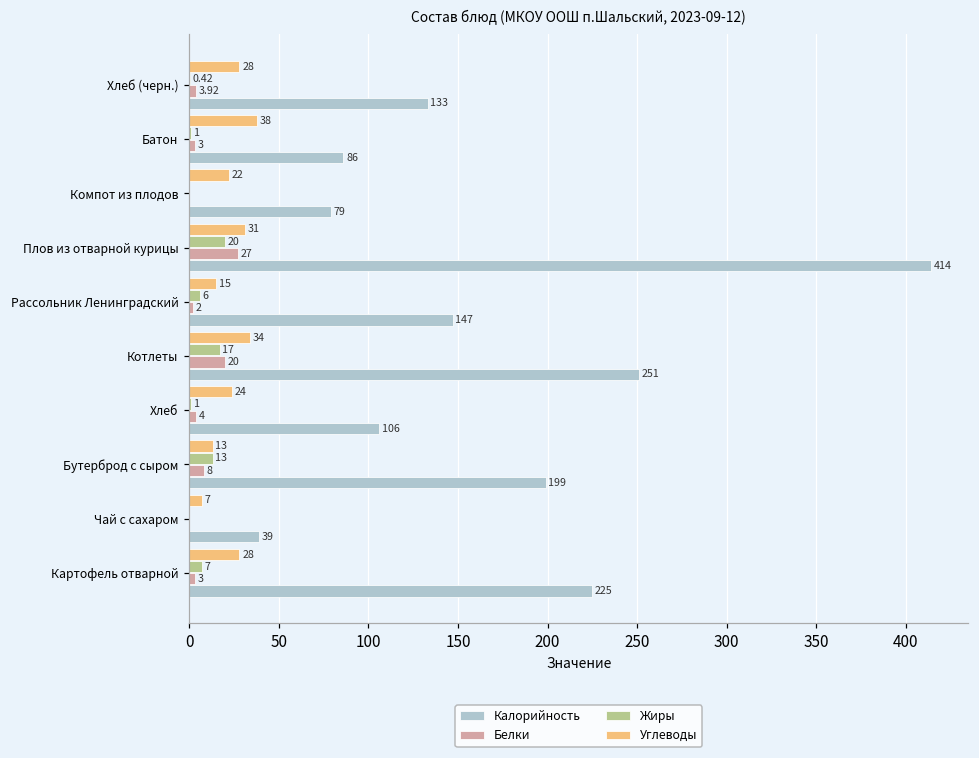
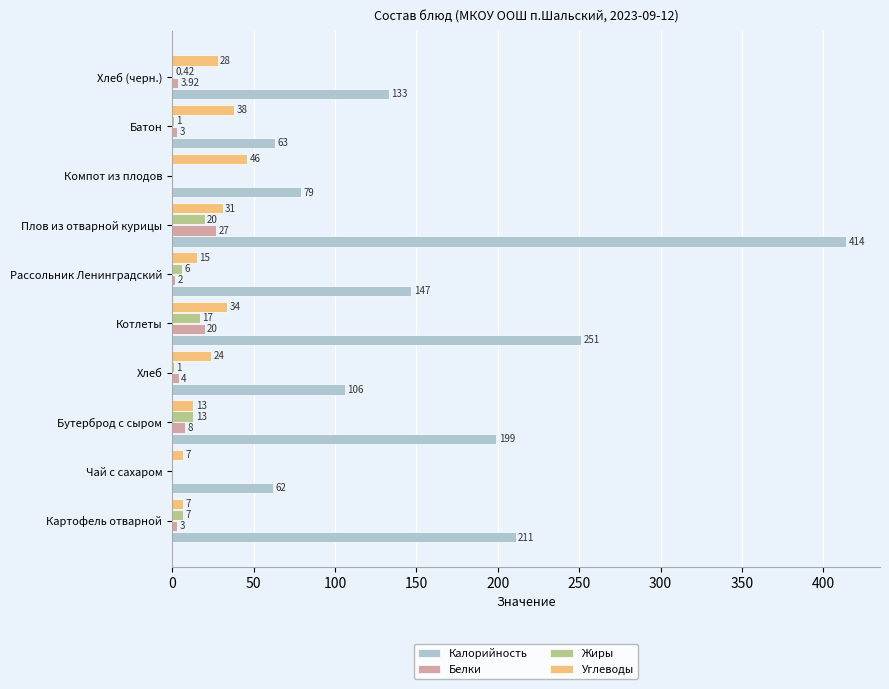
  {
    "Калорийность": {
      "Хлеб (черн.)": 133,
-     "Батон": 86,
+     "Батон": 63,
      "Компот из плодов": 79,
      "Плов из отварной курицы": 414,
      "Рассольник Ленинградский": 147,
      "Котлеты": 251,
      "Хлеб": 106,
      "Бутерброд с сыром": 199,
-     "Чай с сахаром": 39,
-     "Картофель отварной": 225
+     "Чай с сахаром": 62,
+     "Картофель отварной": 211
    },
    "Углеводы": {
      "Хлеб (черн.)": 28,
      "Батон": 38,
-     "Компот из плодов": 22,
+     "Компот из плодов": 46,
      "Плов из отварной курицы": 31,
      "Рассольник Ленинградский": 15,
      "Котлеты": 34,
      "Хлеб": 24,
      "Бутерброд с сыром": 13,
      "Чай с сахаром": 7,
-     "Картофель отварной": 28
+     "Картофель отварной": 7
    }
  }
